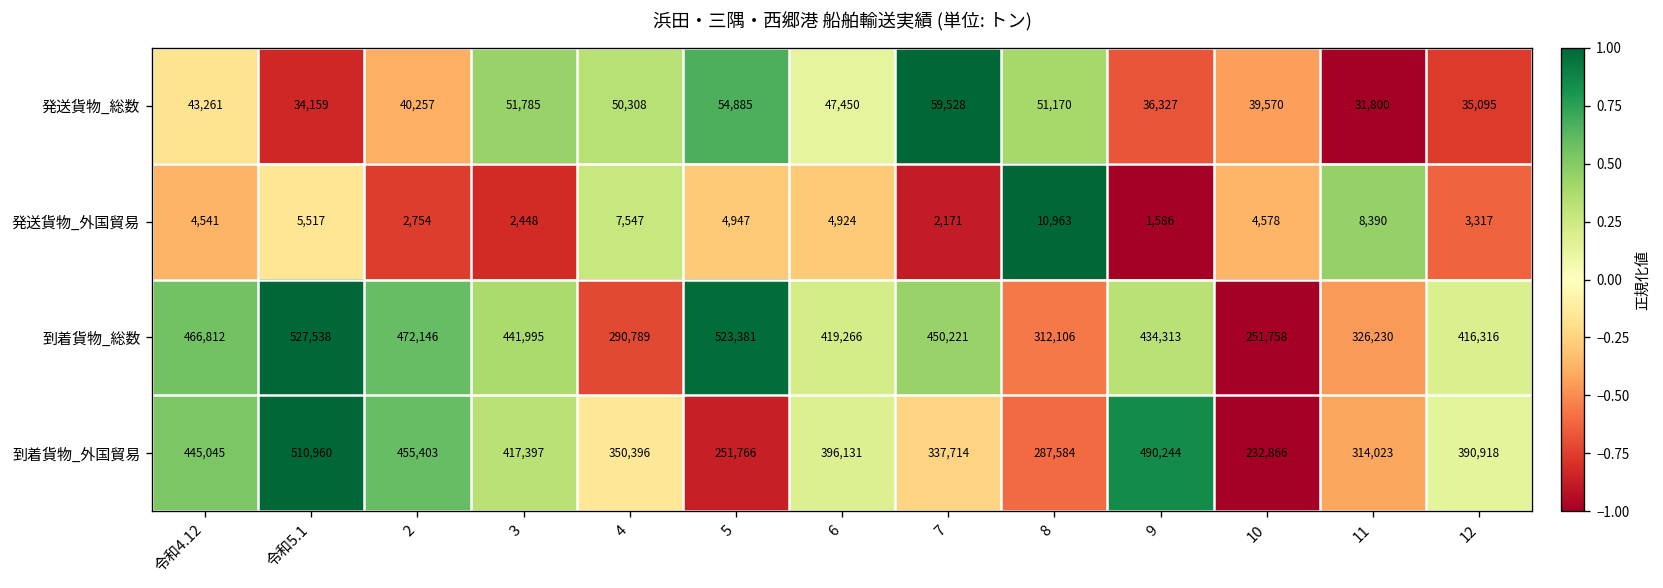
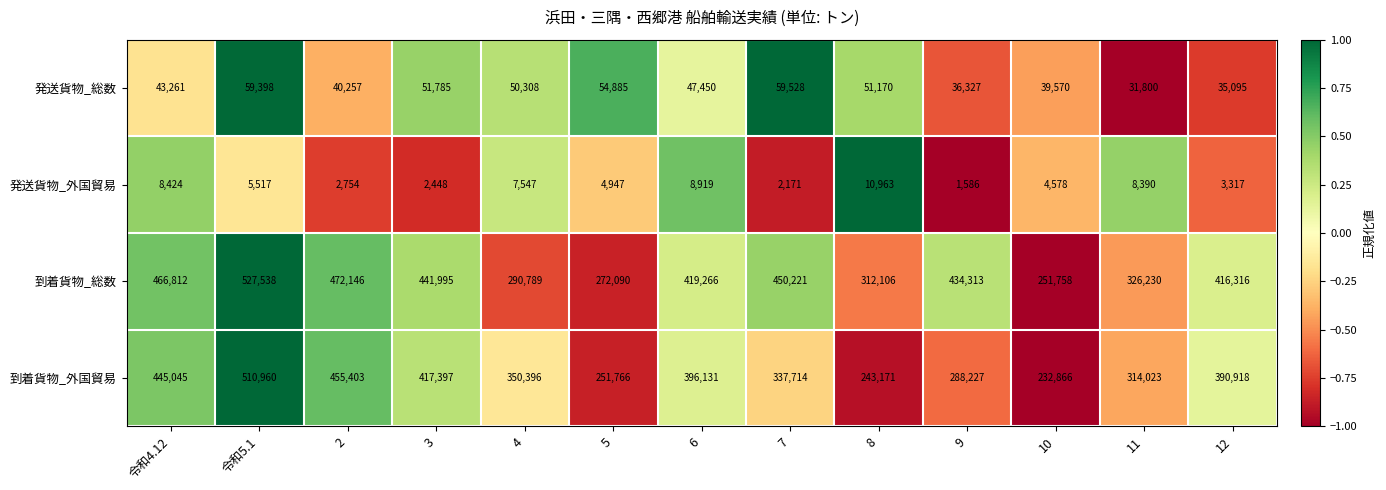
  {
    "発送貨物_総数": {
      "令和4.12": "43,261",
-     "令和5.1": "34,159",
+     "令和5.1": "59,398",
      "2": "40,257",
      "3": "51,785",
      "4": "50,308",
      "5": "54,885",
      "6": "47,450",
      "7": "59,528",
      "8": "51,170",
      "9": "36,327",
      "10": "39,570",
      "11": "31,800",
      "12": "35,095"
    },
    "発送貨物_外国貿易": {
-     "令和4.12": "4,541",
+     "令和4.12": "8,424",
      "令和5.1": "5,517",
      "2": "2,754",
      "3": "2,448",
      "4": "7,547",
      "5": "4,947",
-     "6": "4,924",
+     "6": "8,919",
      "7": "2,171",
      "8": "10,963",
      "9": "1,586",
      "10": "4,578",
      "11": "8,390",
      "12": "3,317"
    },
    "到着貨物_総数": {
      "令和4.12": "466,812",
      "令和5.1": "527,538",
      "2": "472,146",
      "3": "441,995",
      "4": "290,789",
-     "5": "523,381",
+     "5": "272,090",
      "6": "419,266",
      "7": "450,221",
      "8": "312,106",
      "9": "434,313",
      "10": "251,758",
      "11": "326,230",
      "12": "416,316"
    },
    "到着貨物_外国貿易": {
      "令和4.12": "445,045",
      "令和5.1": "510,960",
      "2": "455,403",
      "3": "417,397",
      "4": "350,396",
      "5": "251,766",
      "6": "396,131",
      "7": "337,714",
-     "8": "287,584",
-     "9": "490,244",
+     "8": "243,171",
+     "9": "288,227",
      "10": "232,866",
      "11": "314,023",
      "12": "390,918"
    }
  }
